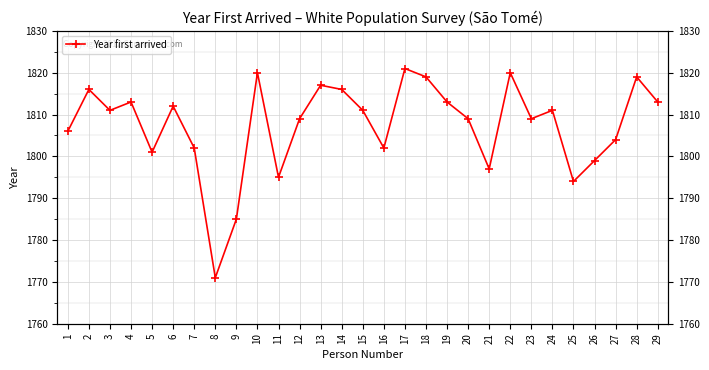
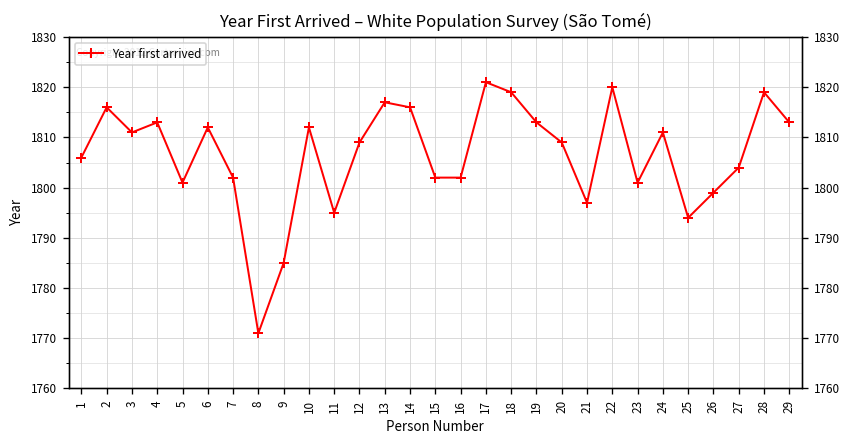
  {
    "1": 1806,
    "2": 1816,
    "3": 1811,
    "4": 1813,
    "5": 1801,
    "6": 1812,
    "7": 1802,
    "8": 1771,
    "9": 1785,
-   "10": 1820,
+   "10": 1812,
    "11": 1795,
    "12": 1809,
    "13": 1817,
    "14": 1816,
-   "15": 1811,
+   "15": 1802,
    "16": 1802,
    "17": 1821,
    "18": 1819,
    "19": 1813,
    "20": 1809,
    "21": 1797,
    "22": 1820,
-   "23": 1809,
+   "23": 1801,
    "24": 1811,
    "25": 1794,
    "26": 1799,
    "27": 1804,
    "28": 1819,
    "29": 1813
  }
